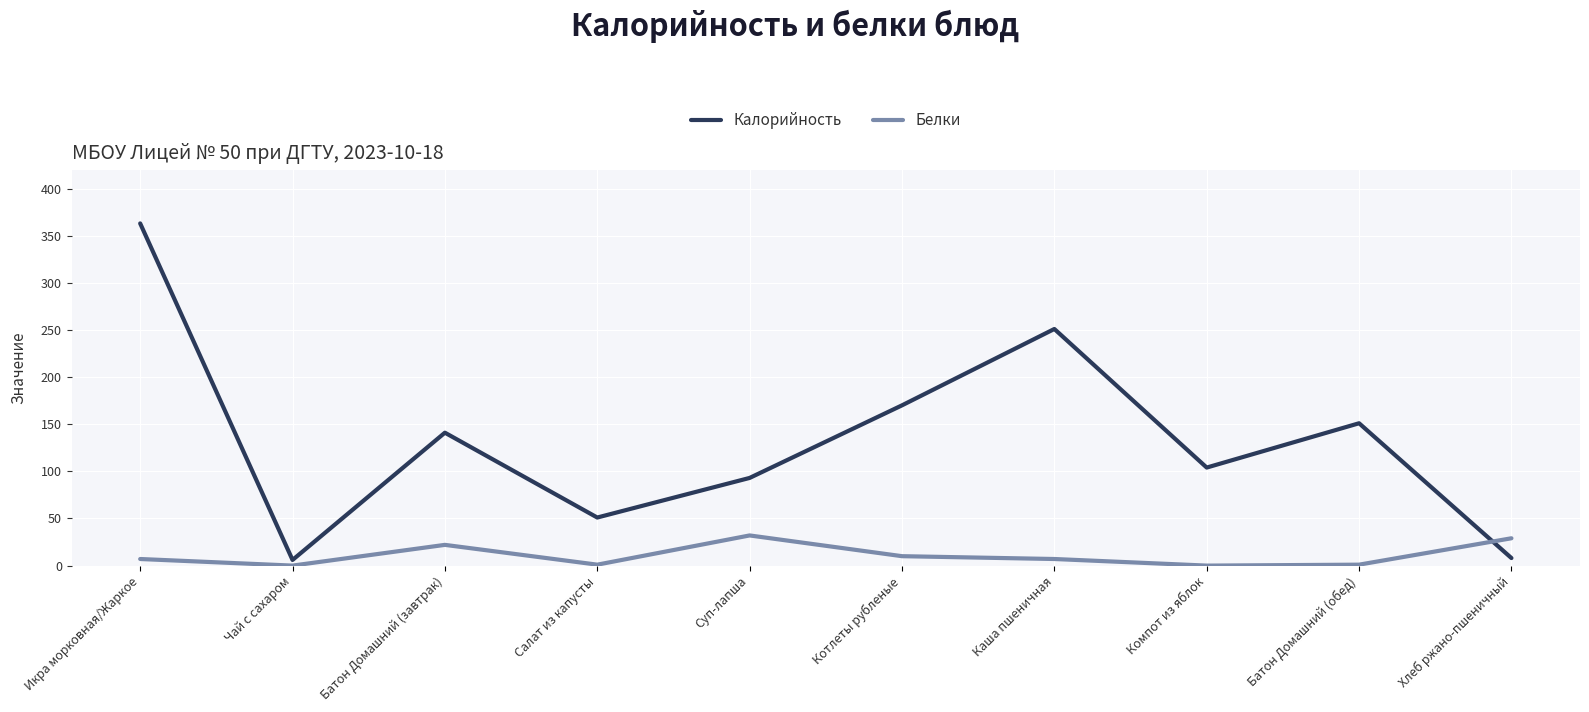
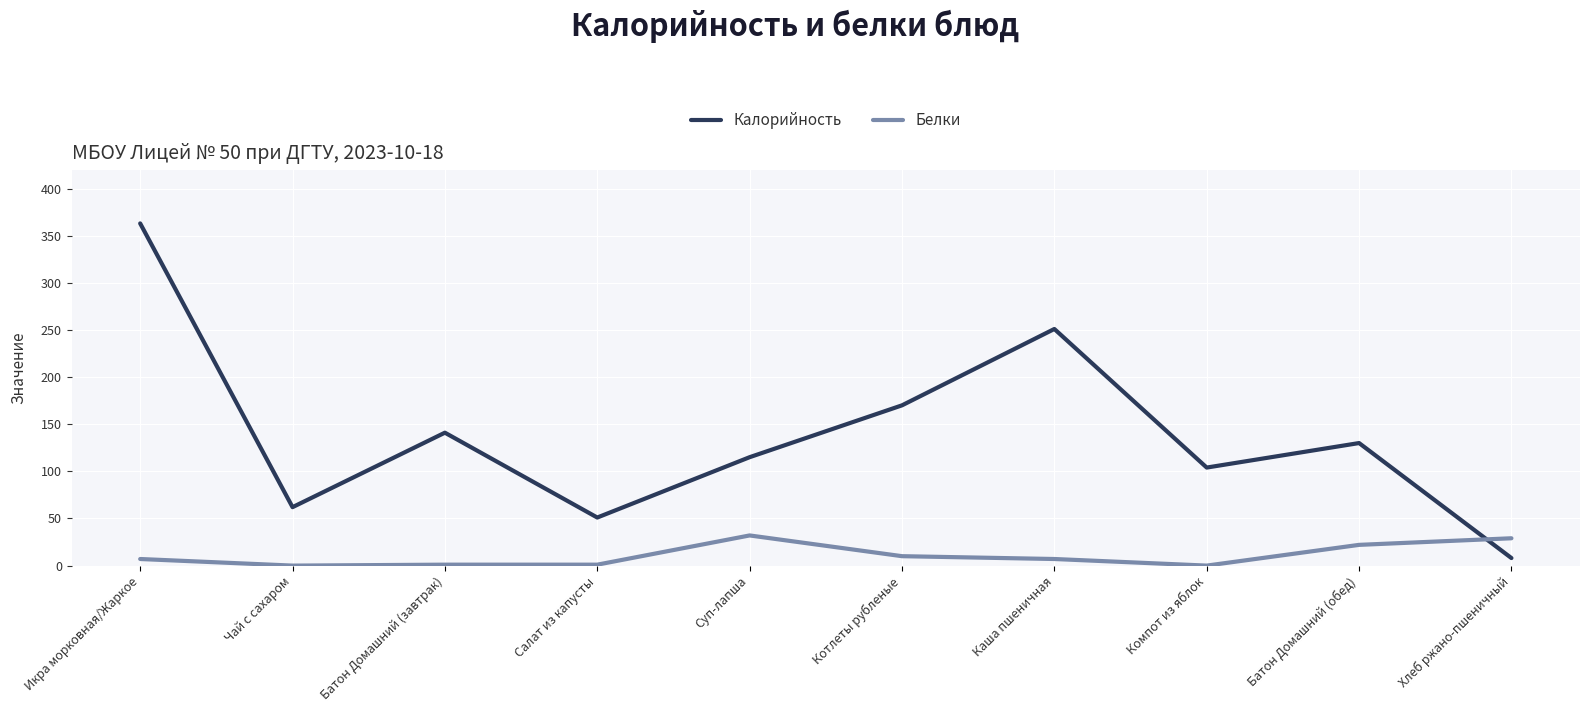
  {
    "Калорийность": {
      "Икра морковная/Жаркое": 360,
-     "Чай с сахаром": 10,
+     "Чай с сахаром": 60,
      "Батон Домашний (завтрак)": 140,
      "Салат из капусты": 50,
-     "Суп-лапша": 90,
+     "Суп-лапша": 120,
      "Котлеты рубленые": 170,
      "Каша пшеничная": 250,
      "Компот из яблок": 100,
-     "Батон Домашний (обед)": 150,
+     "Батон Домашний (обед)": 130,
      "Хлеб ржано-пшеничный": 10
    },
    "Белки": {
      "Икра морковная/Жаркое": 10,
      "Чай с сахаром": 0,
-     "Батон Домашний (завтрак)": 20,
+     "Батон Домашний (завтрак)": 0,
      "Салат из капусты": 0,
      "Суп-лапша": 30,
      "Котлеты рубленые": 10,
      "Каша пшеничная": 10,
      "Компот из яблок": 0,
-     "Батон Домашний (обед)": 0,
+     "Батон Домашний (обед)": 20,
      "Хлеб ржано-пшеничный": 30
    }
  }
